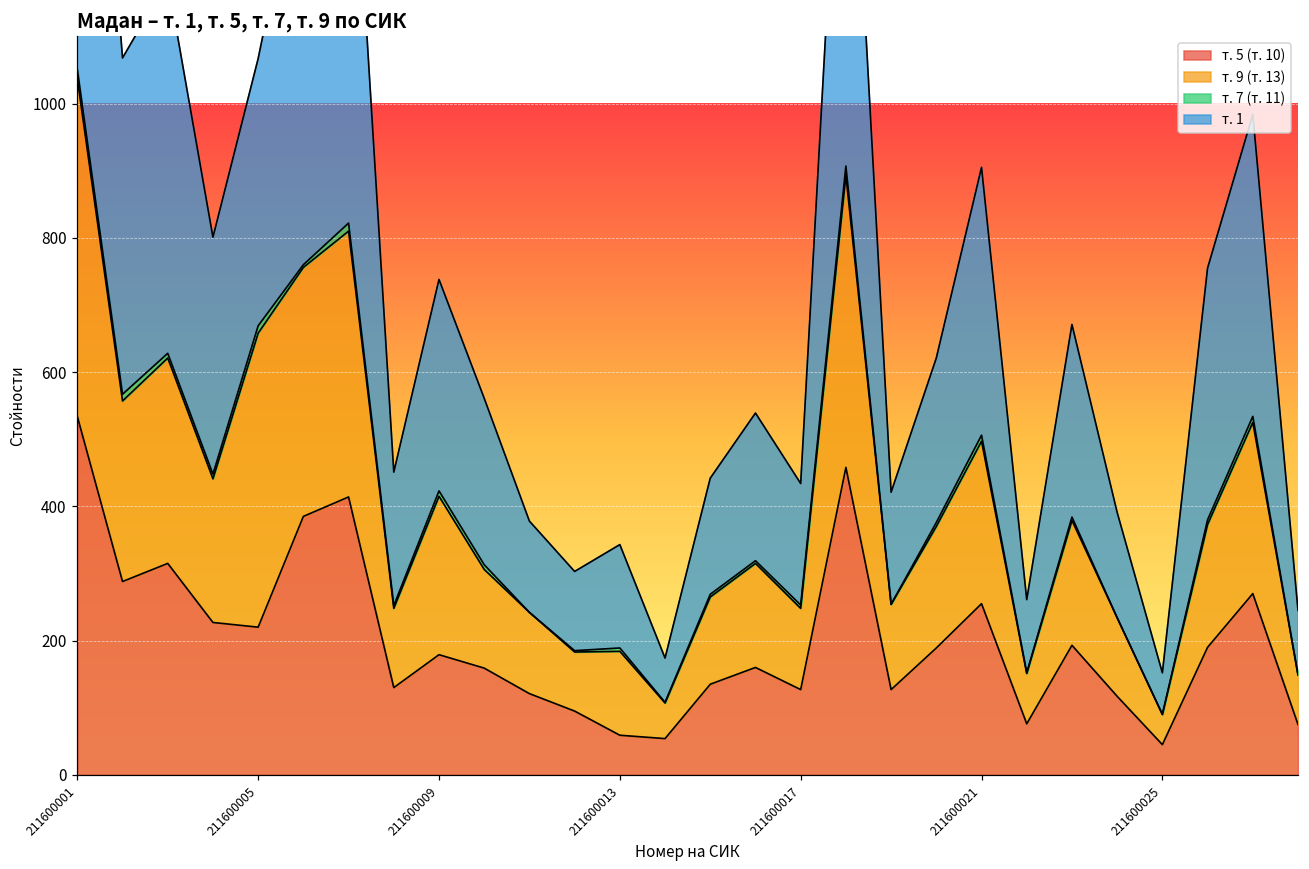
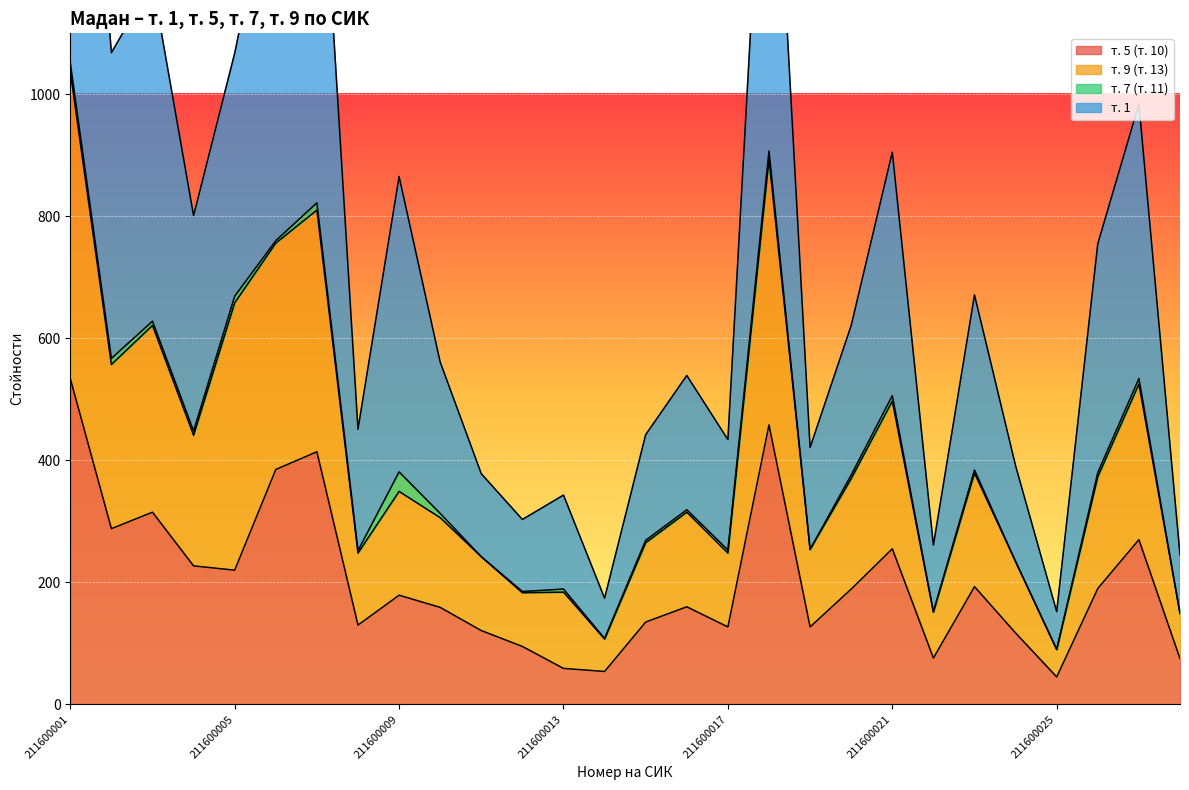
  {
    "т. 5 (т. 10)": {
      "211600001": 530,
      "211600005": 220,
      "211600009": 180,
      "211600013": 60,
      "211600017": 130,
      "211600021": 260,
      "211600025": 50
    },
    "т. 9 (т. 13)": {
      "211600001": 500,
      "211600005": 440,
-     "211600009": 240,
+     "211600009": 170,
      "211600013": 130,
      "211600017": 120,
      "211600021": 240
    },
    "т. 7 (т. 11)": {
      "211600001": 10,
      "211600005": 10,
-     "211600009": 10,
+     "211600009": 30,
      "211600013": 10,
      "211600017": 10,
      "211600021": 10
    },
    "т. 1": {
      "211600005": 400,
-     "211600009": 320,
+     "211600009": 480,
      "211600013": 150,
      "211600017": 180,
      "211600021": 400,
      "211600025": 60
    }
  }
